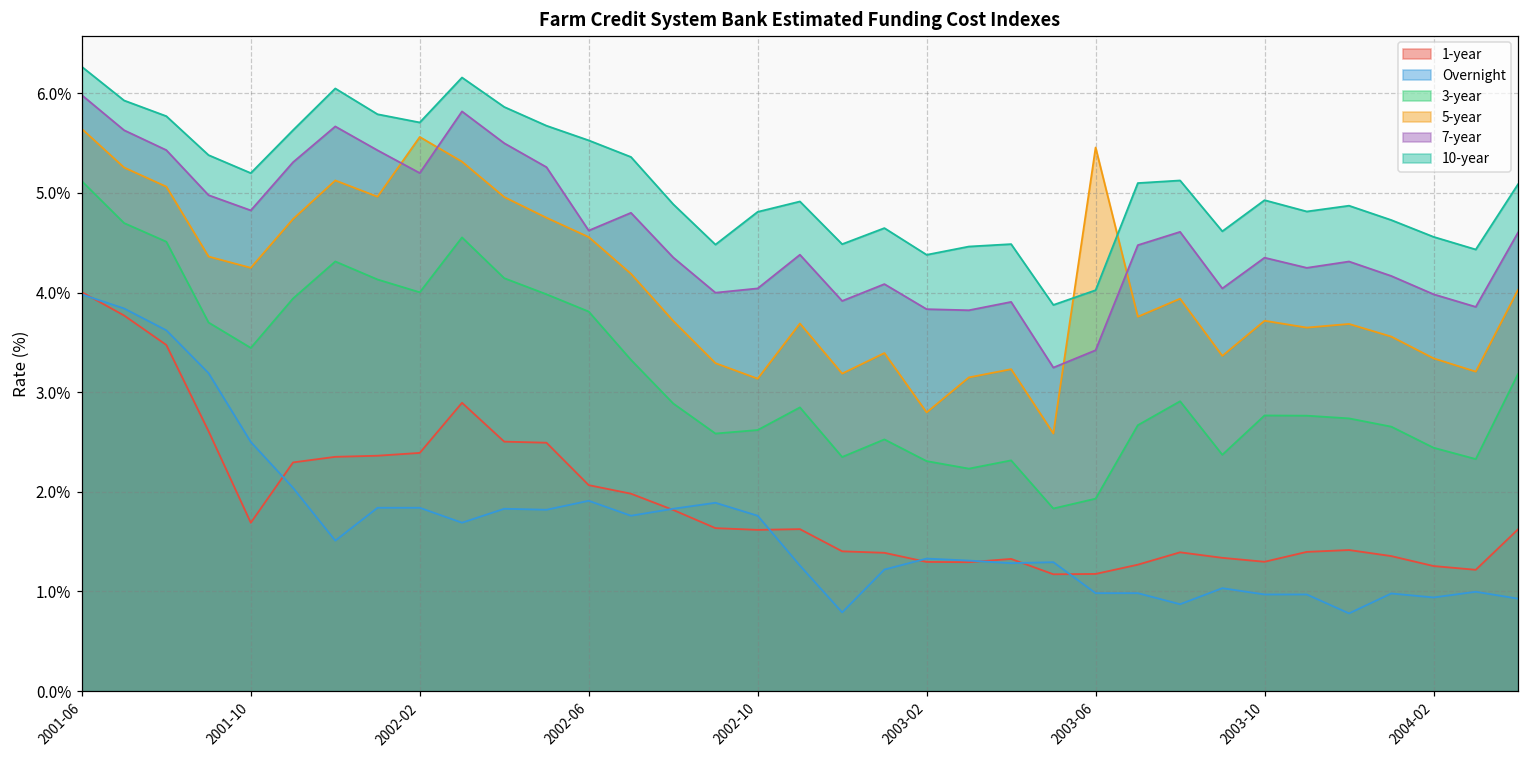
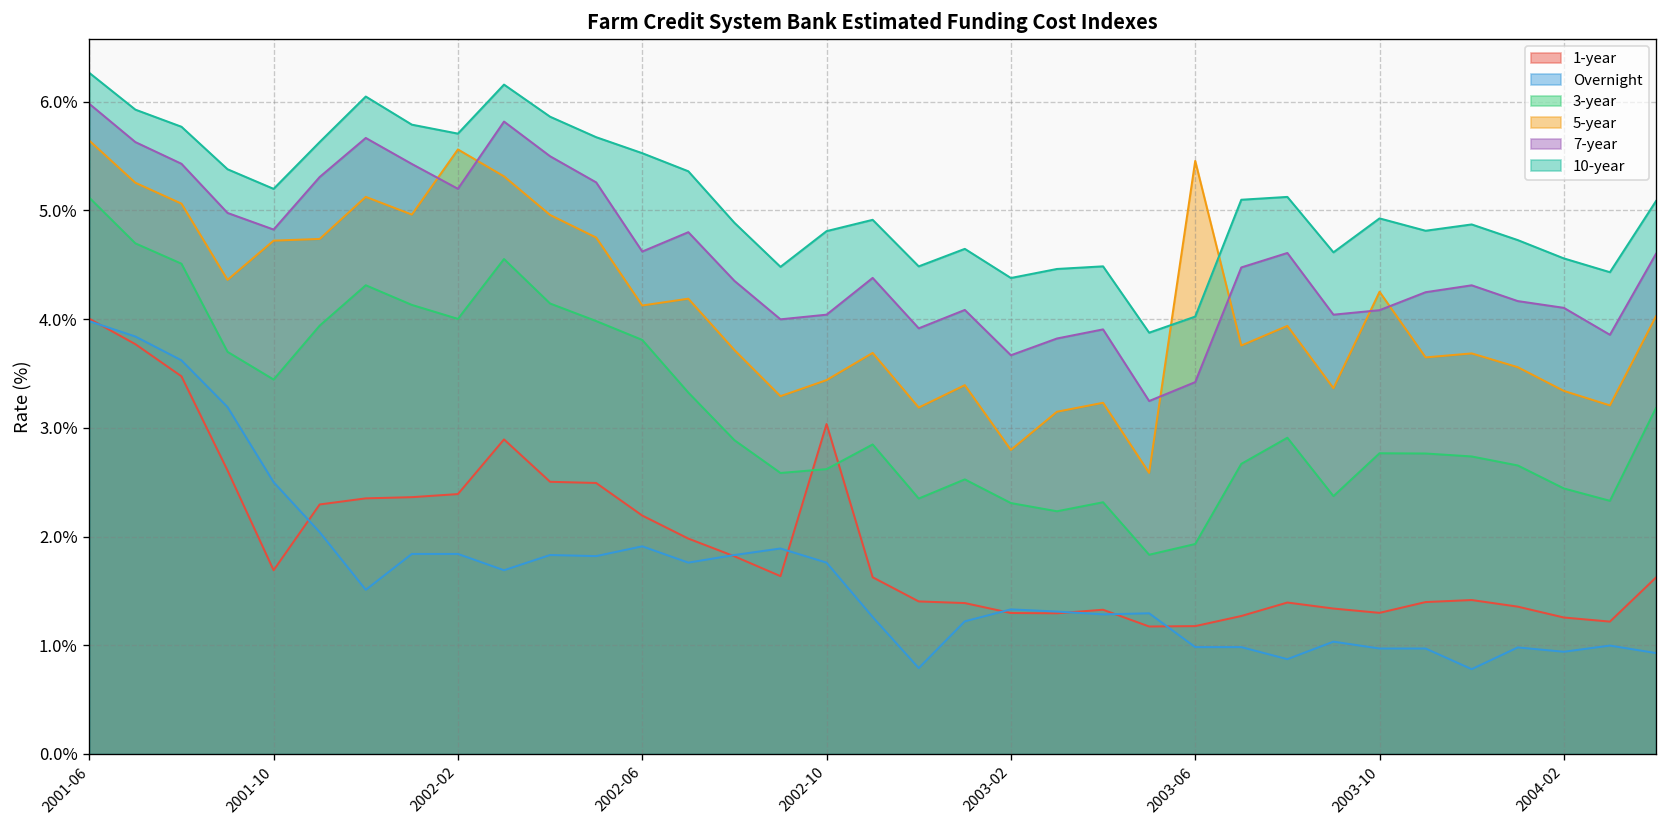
  {
    "1-year": {
      "2001-10": "1.7%",
      "2002-02": "2.4%",
-     "2002-06": "2.1%",
-     "2002-10": "1.6%",
+     "2002-06": "2.2%",
+     "2002-10": "3.0%",
      "2003-02": "1.3%",
      "2003-06": "1.2%",
      "2003-10": "1.3%",
      "2004-02": "1.3%"
    },
    "5-year": {
      "2001-06": "5.6%",
-     "2001-10": "4.2%",
+     "2001-10": "4.7%",
      "2002-02": "5.6%",
-     "2002-06": "4.6%",
-     "2002-10": "3.1%",
+     "2002-06": "4.1%",
+     "2002-10": "3.4%",
      "2003-02": "2.8%",
      "2003-06": "5.5%",
-     "2003-10": "3.7%",
+     "2003-10": "4.3%",
      "2004-02": "3.3%"
    },
    "7-year": {
      "2001-06": "6.0%",
      "2001-10": "4.8%",
      "2002-02": "5.2%",
      "2002-06": "4.6%",
      "2002-10": "4.0%",
-     "2003-02": "3.8%",
+     "2003-02": "3.7%",
      "2003-06": "3.4%",
-     "2003-10": "4.3%",
-     "2004-02": "4.0%"
+     "2003-10": "4.1%",
+     "2004-02": "4.1%"
    }
  }
